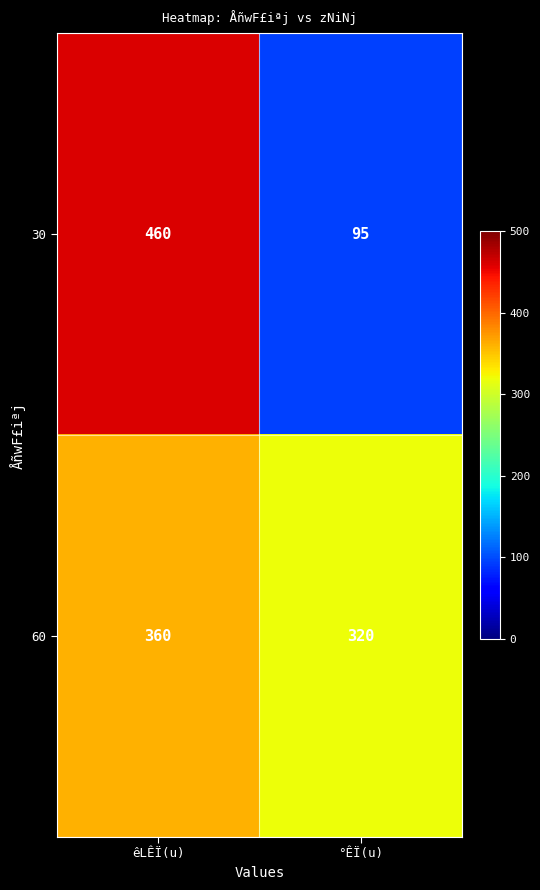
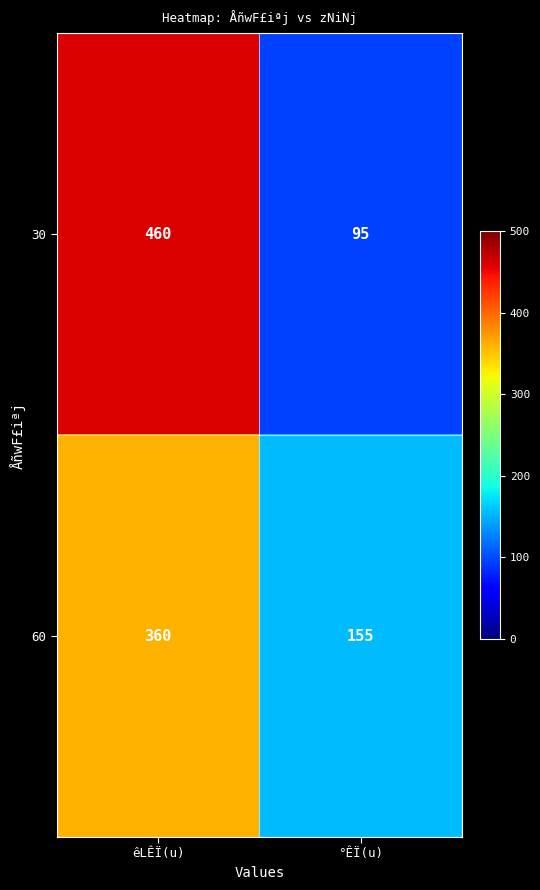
  {
    "30": {
      "êLÊÏ(u)": 460,
      "°ÊÏ(u)": 95
    },
    "60": {
      "êLÊÏ(u)": 360,
-     "°ÊÏ(u)": 320
+     "°ÊÏ(u)": 155
    }
  }
